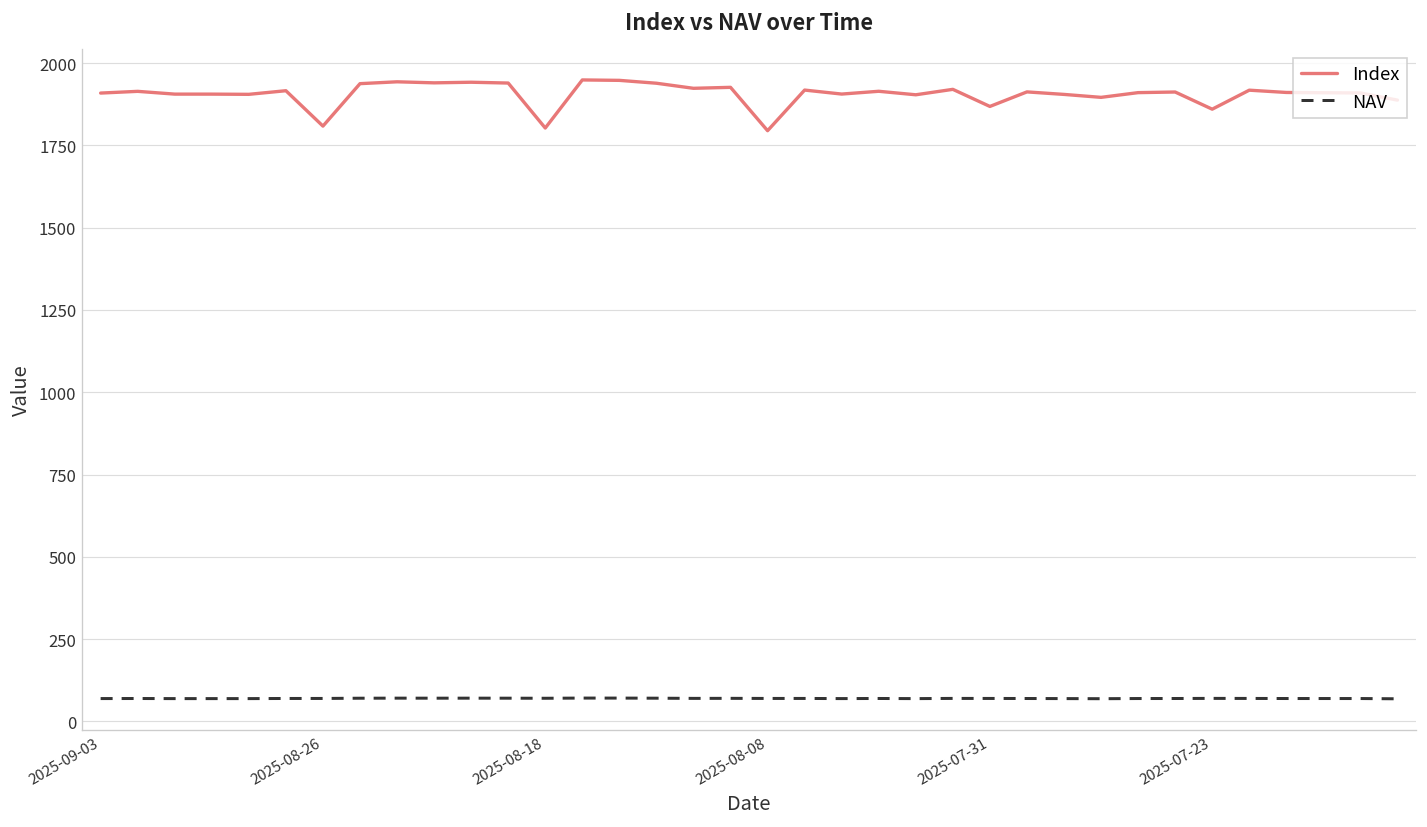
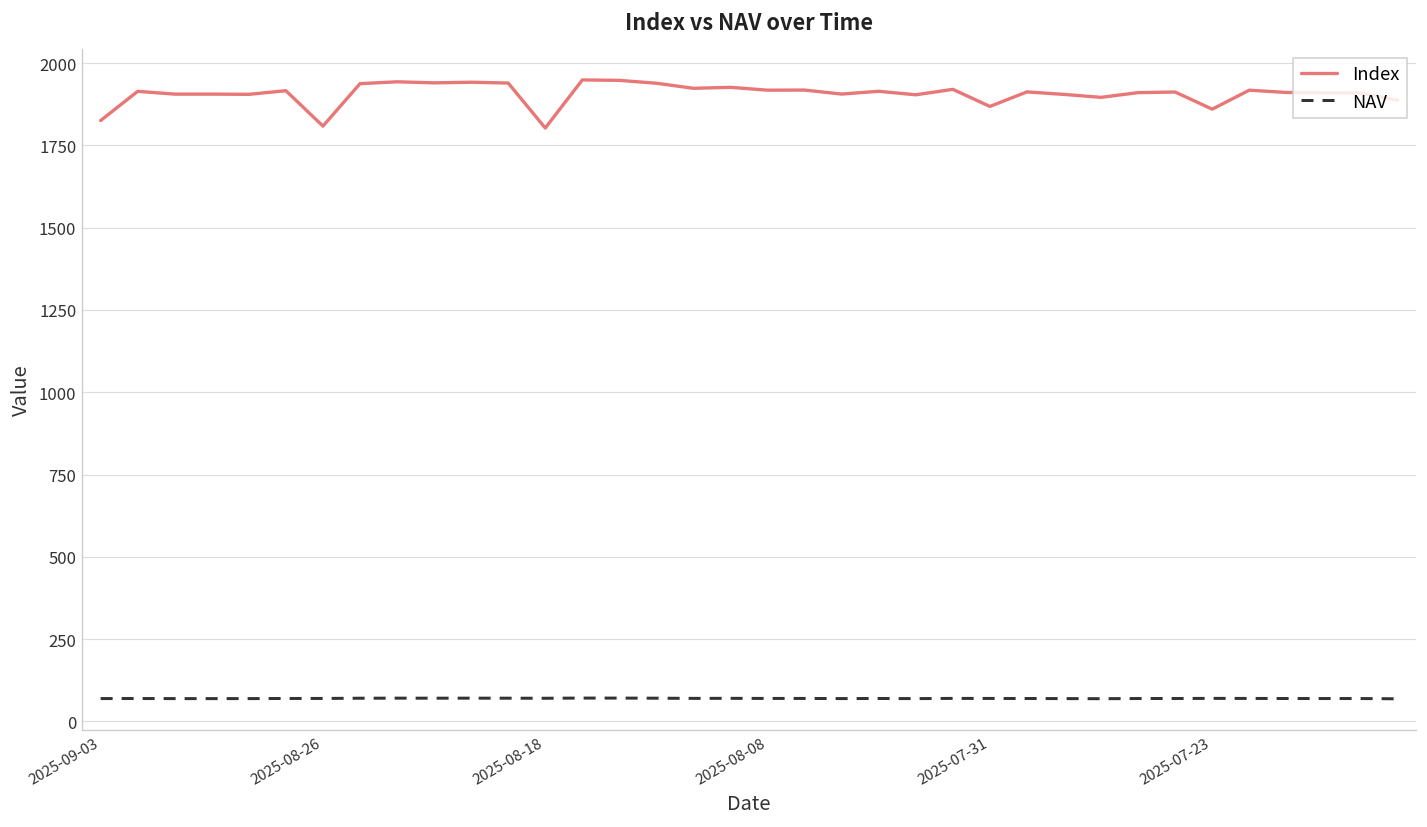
  {
    "Index": {
-     "2025-09-03": 1910,
+     "2025-09-03": 1830,
      "2025-08-26": 1810,
      "2025-08-18": 1800,
-     "2025-08-08": 1790,
+     "2025-08-08": 1920,
      "2025-07-31": 1870,
      "2025-07-23": 1860
    },
    "NAV": {
      "2025-09-03": 70,
      "2025-08-26": 70,
      "2025-08-18": 70,
      "2025-08-08": 70,
      "2025-07-31": 70,
      "2025-07-23": 70
    }
  }
